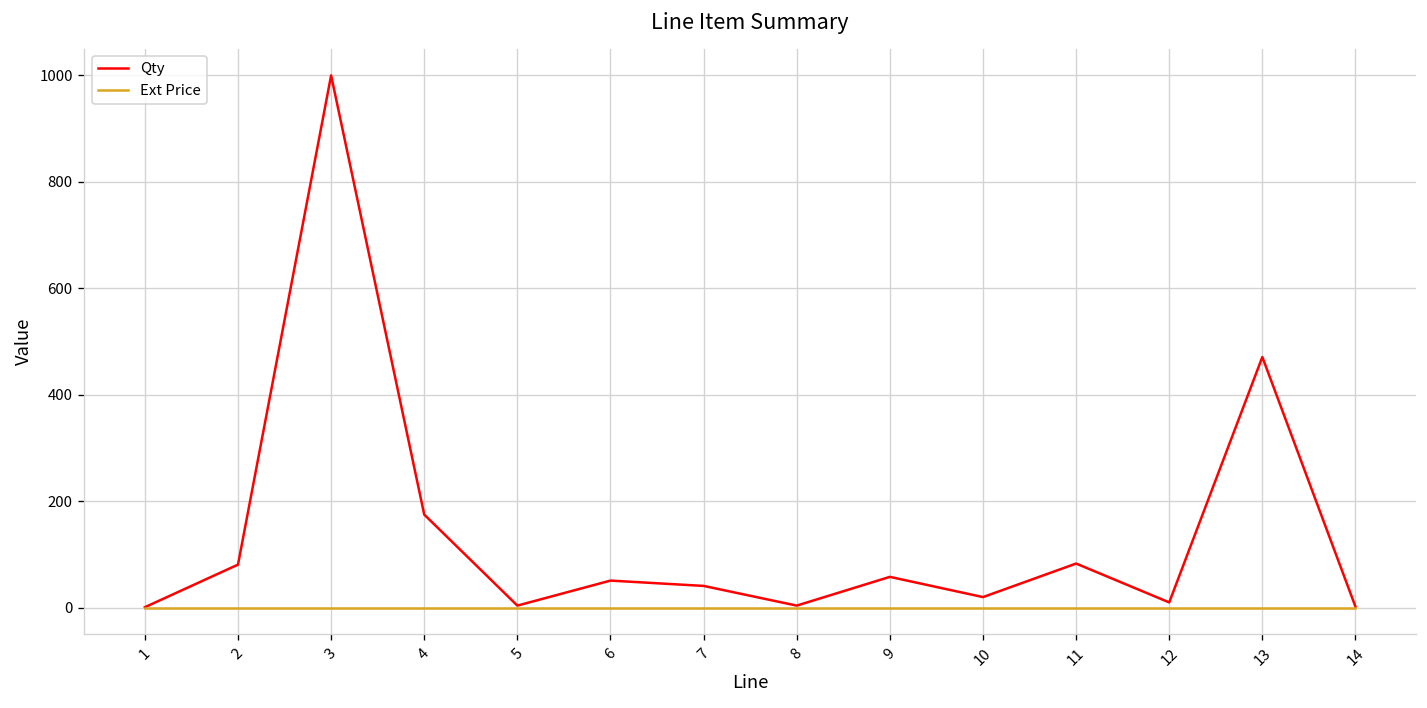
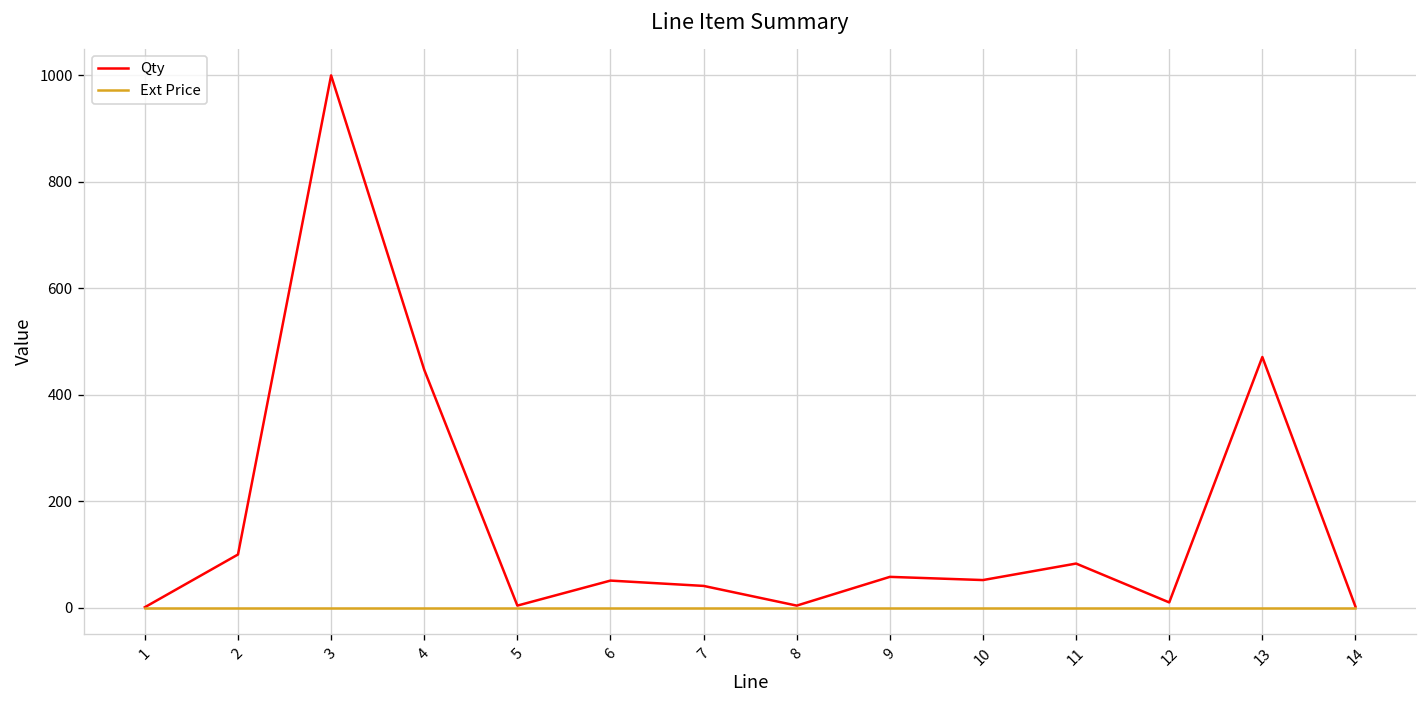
  {
    "Qty": {
-     "2": 80,
+     "2": 100,
      "3": 1000,
-     "4": 180,
+     "4": 450,
      "6": 50,
      "7": 40,
      "9": 60,
-     "10": 20,
+     "10": 50,
      "11": 80,
      "12": 10,
      "13": 470
    },
    "Ext Price": {
      "2": 0,
      "3": 0,
      "4": 0,
      "6": 0,
      "7": 0,
      "9": 0,
      "10": 0,
      "11": 0,
      "12": 0,
      "13": 0
    }
  }
